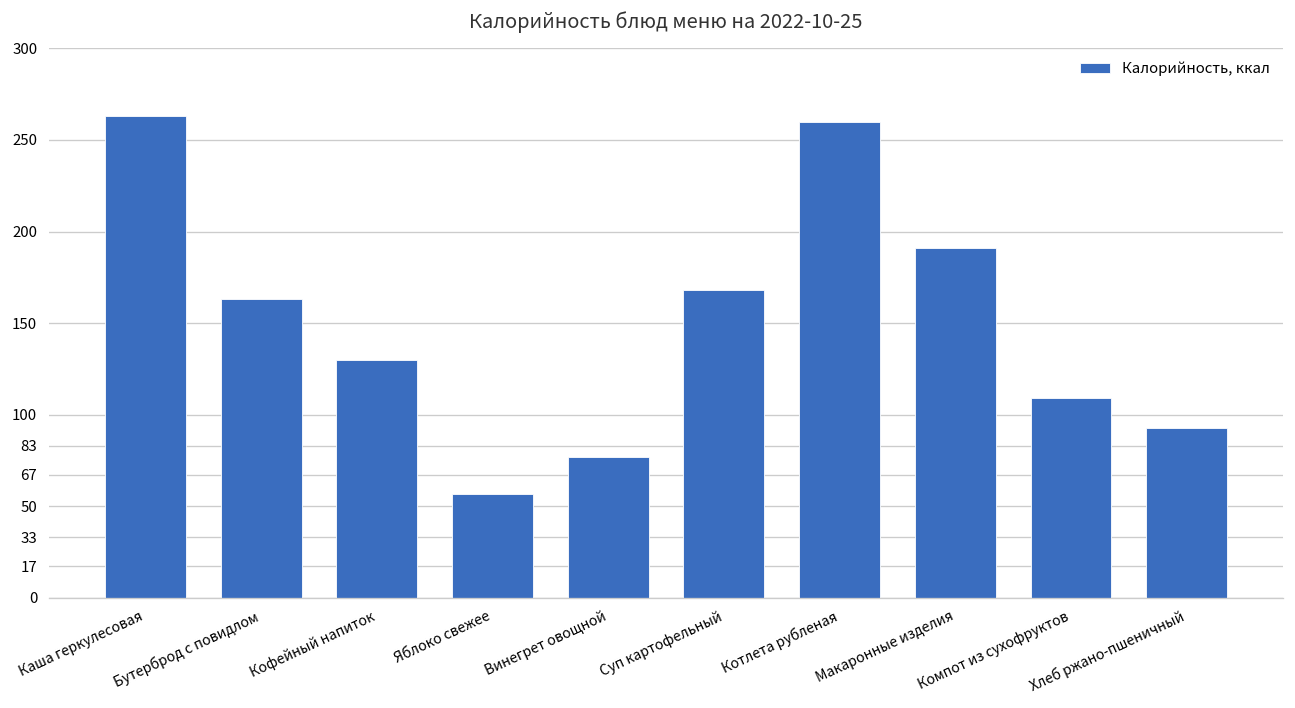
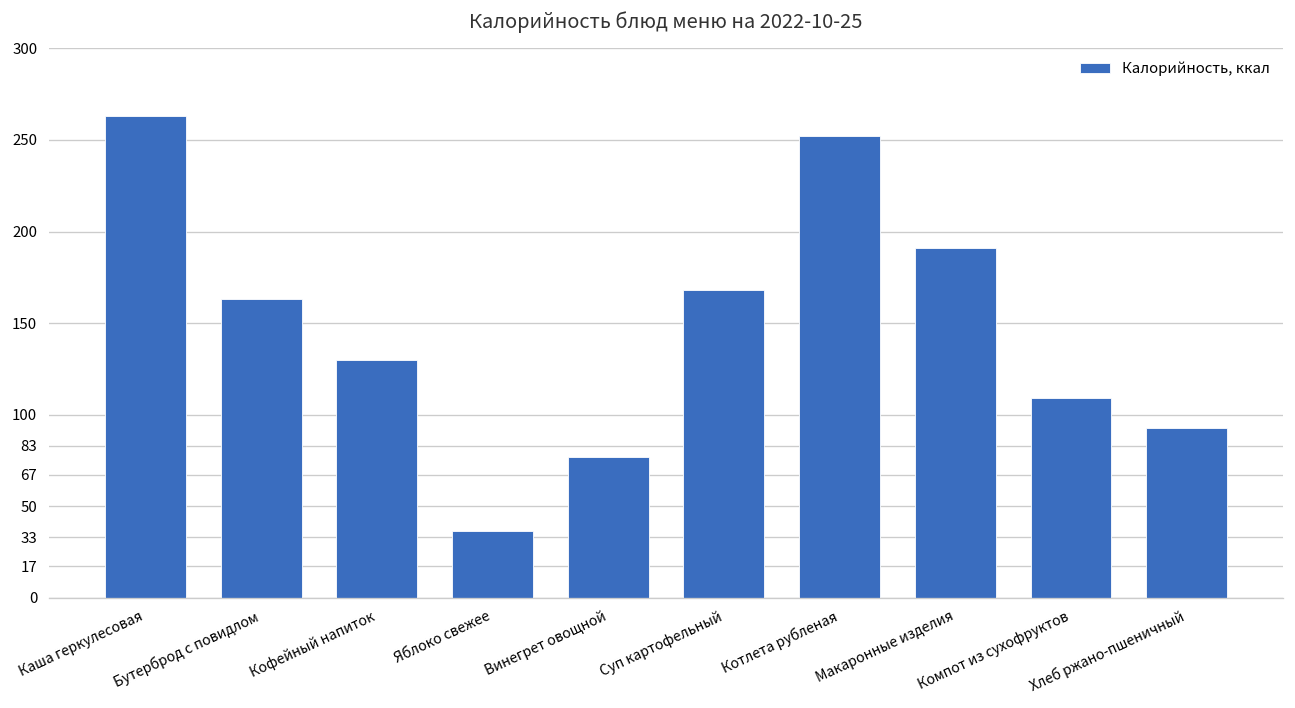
  {
    "Каша геркулесовая": 263,
    "Бутерброд с повидлом": 163,
    "Кофейный напиток": 130,
-   "Яблоко свежее": 56,
+   "Яблоко свежее": 36,
    "Винегрет овощной": 77,
    "Суп картофельный": 168,
-   "Котлета рубленая": 260,
+   "Котлета рубленая": 252,
    "Макаронные изделия": 191,
    "Компот из сухофруктов": 109,
    "Хлеб ржано-пшеничный": 93
  }
